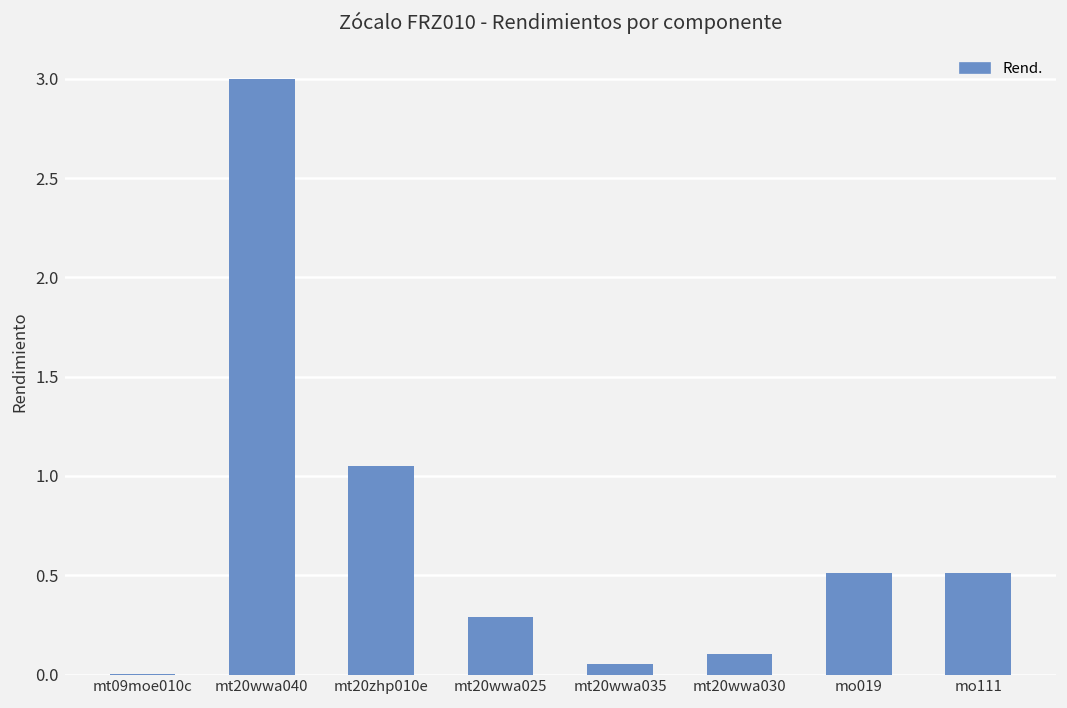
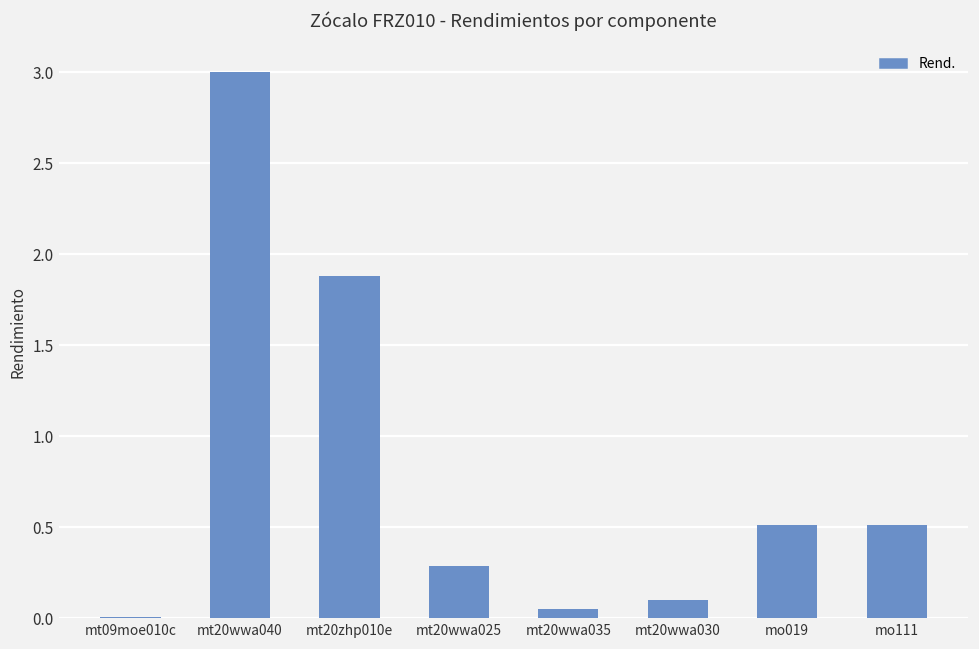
  {
    "mt20wwa040": 3.00,
-   "mt20zhp010e": 1.05,
+   "mt20zhp010e": 1.88,
    "mt20wwa025": 0.29,
    "mt20wwa035": 0.05,
    "mt20wwa030": 0.10,
    "mo019": 0.51,
    "mo111": 0.51
  }
